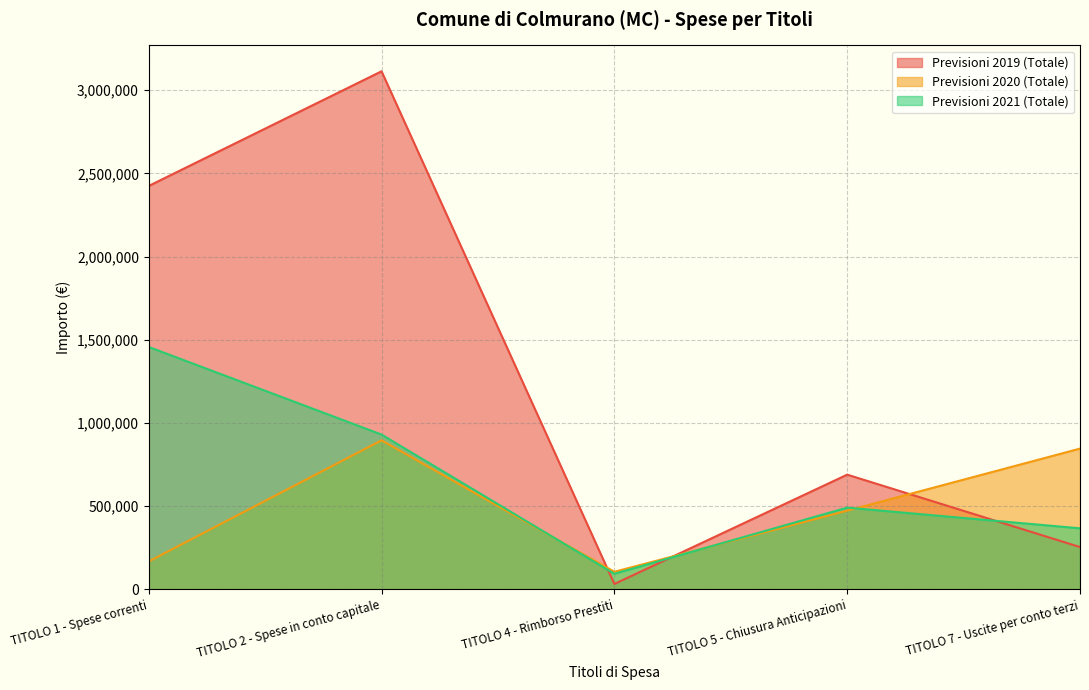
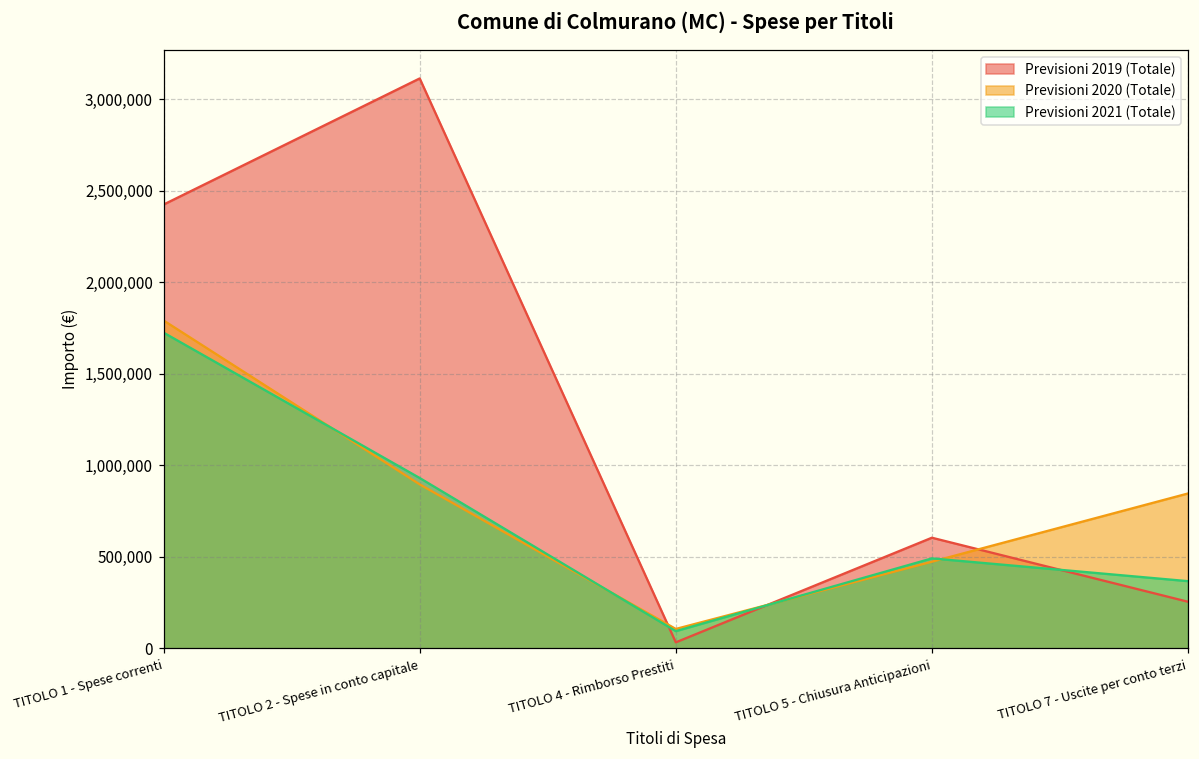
  {
    "Previsioni 2019 (Totale)": {
      "TITOLO 1 - Spese correnti": "2,420,000",
      "TITOLO 2 - Spese in conto capitale": "3,110,000",
      "TITOLO 4 - Rimborso Prestiti": "30,000",
-     "TITOLO 5 - Chiusura Anticipazioni": "690,000",
+     "TITOLO 5 - Chiusura Anticipazioni": "600,000",
      "TITOLO 7 - Uscite per conto terzi": "250,000"
    },
    "Previsioni 2020 (Totale)": {
-     "TITOLO 1 - Spese correnti": "170,000",
+     "TITOLO 1 - Spese correnti": "1,790,000",
      "TITOLO 2 - Spese in conto capitale": "900,000",
      "TITOLO 5 - Chiusura Anticipazioni": "470,000",
      "TITOLO 7 - Uscite per conto terzi": "850,000"
    },
    "Previsioni 2021 (Totale)": {
-     "TITOLO 1 - Spese correnti": "1,460,000",
+     "TITOLO 1 - Spese correnti": "1,720,000",
      "TITOLO 2 - Spese in conto capitale": "930,000",
      "TITOLO 5 - Chiusura Anticipazioni": "490,000",
      "TITOLO 7 - Uscite per conto terzi": "370,000"
    }
  }
